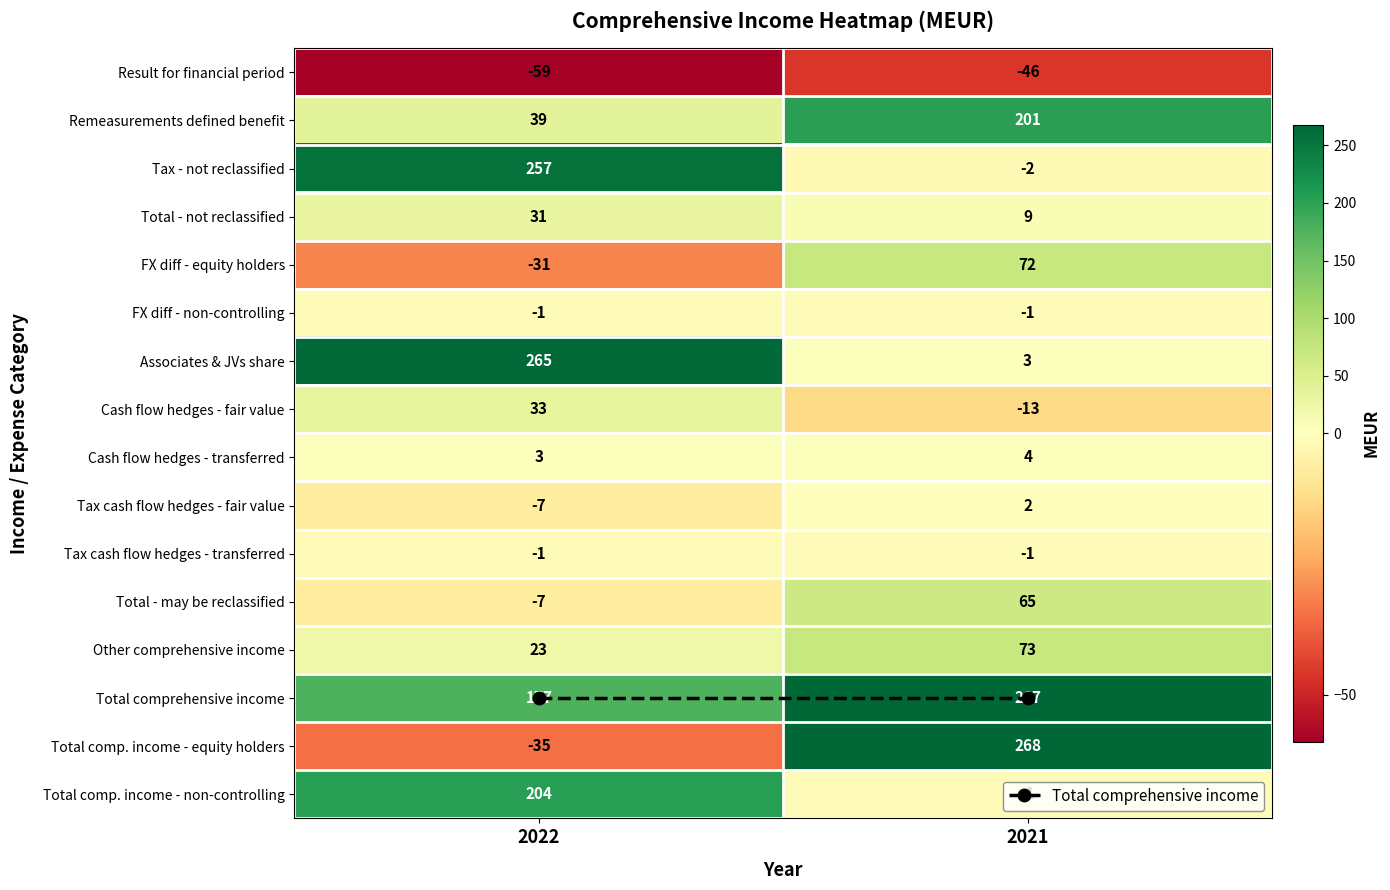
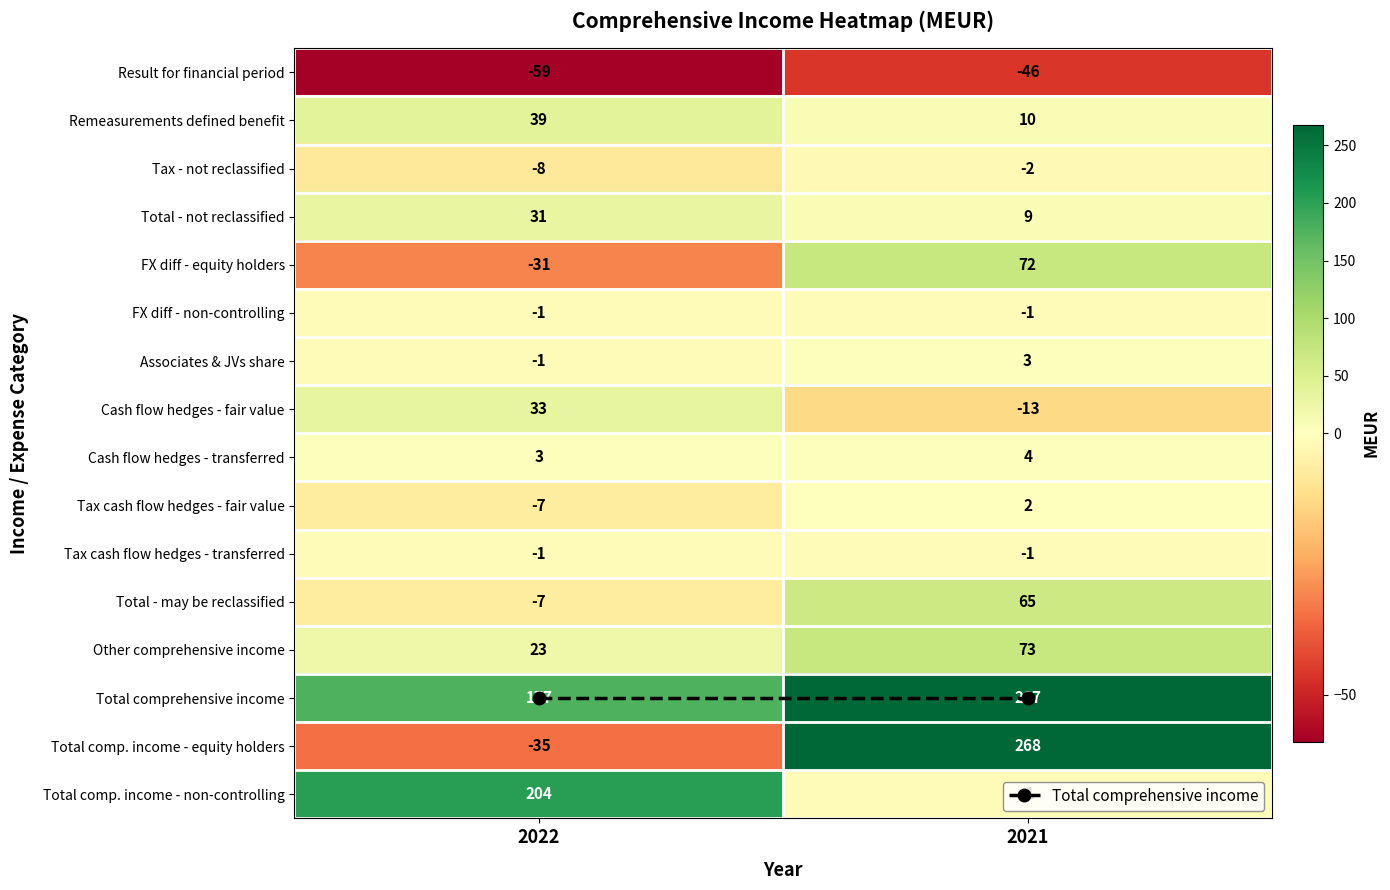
  {
    "Result for financial period": {
      "2022": -59,
      "2021": -46
    },
    "Remeasurements defined benefit": {
      "2022": 39,
-     "2021": 201
+     "2021": 10
    },
    "Tax - not reclassified": {
-     "2022": 257,
+     "2022": -8,
      "2021": -2
    },
    "Total - not reclassified": {
      "2022": 31,
      "2021": 9
    },
    "FX diff - equity holders": {
      "2022": -31,
      "2021": 72
    },
    "FX diff - non-controlling": {
      "2022": -1,
      "2021": -1
    },
    "Associates & JVs share": {
-     "2022": 265,
+     "2022": -1,
      "2021": 3
    },
    "Cash flow hedges - fair value": {
      "2022": 33,
      "2021": -13
    },
    "Cash flow hedges - transferred": {
      "2022": 3,
      "2021": 4
    },
    "Tax cash flow hedges - fair value": {
      "2022": -7,
      "2021": 2
    },
    "Tax cash flow hedges - transferred": {
      "2022": -1,
      "2021": -1
    },
    "Total - may be reclassified": {
      "2022": -7,
      "2021": 65
    },
    "Other comprehensive income": {
      "2022": 23,
      "2021": 73
    },
    "Total comp. income - equity holders": {
      "2022": -35,
      "2021": 268
    },
    "Total comp. income - non-controlling": {
      "2022": 204
    }
  }
